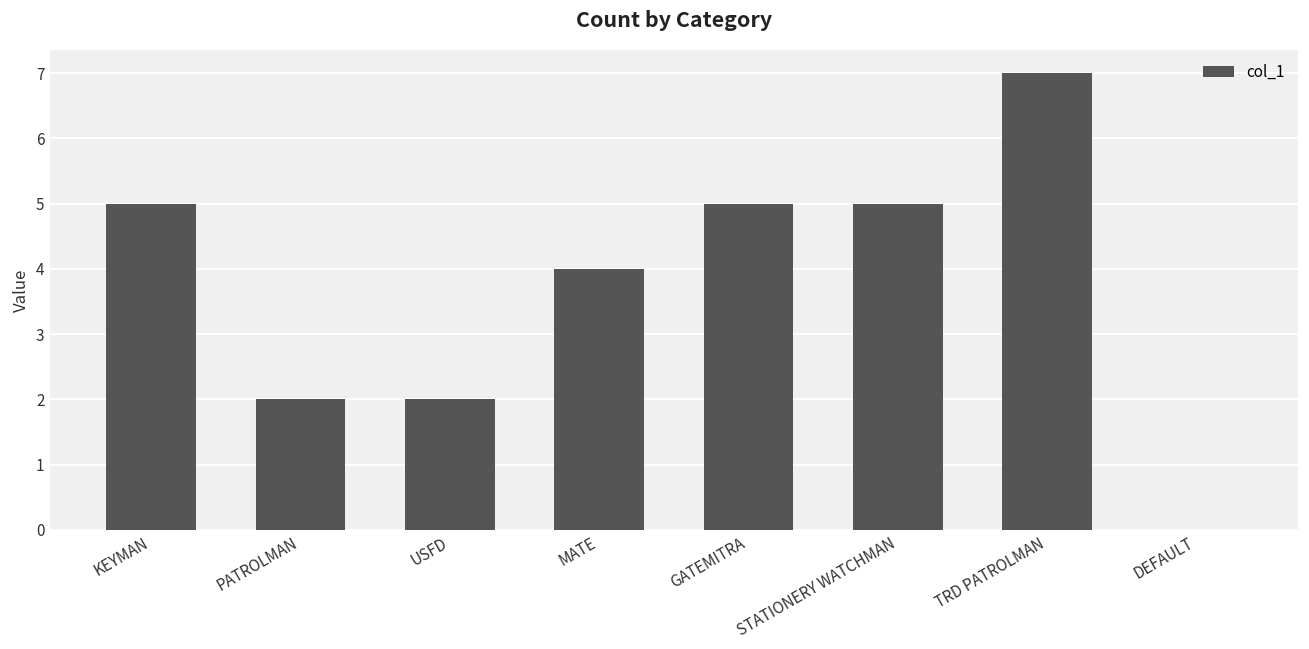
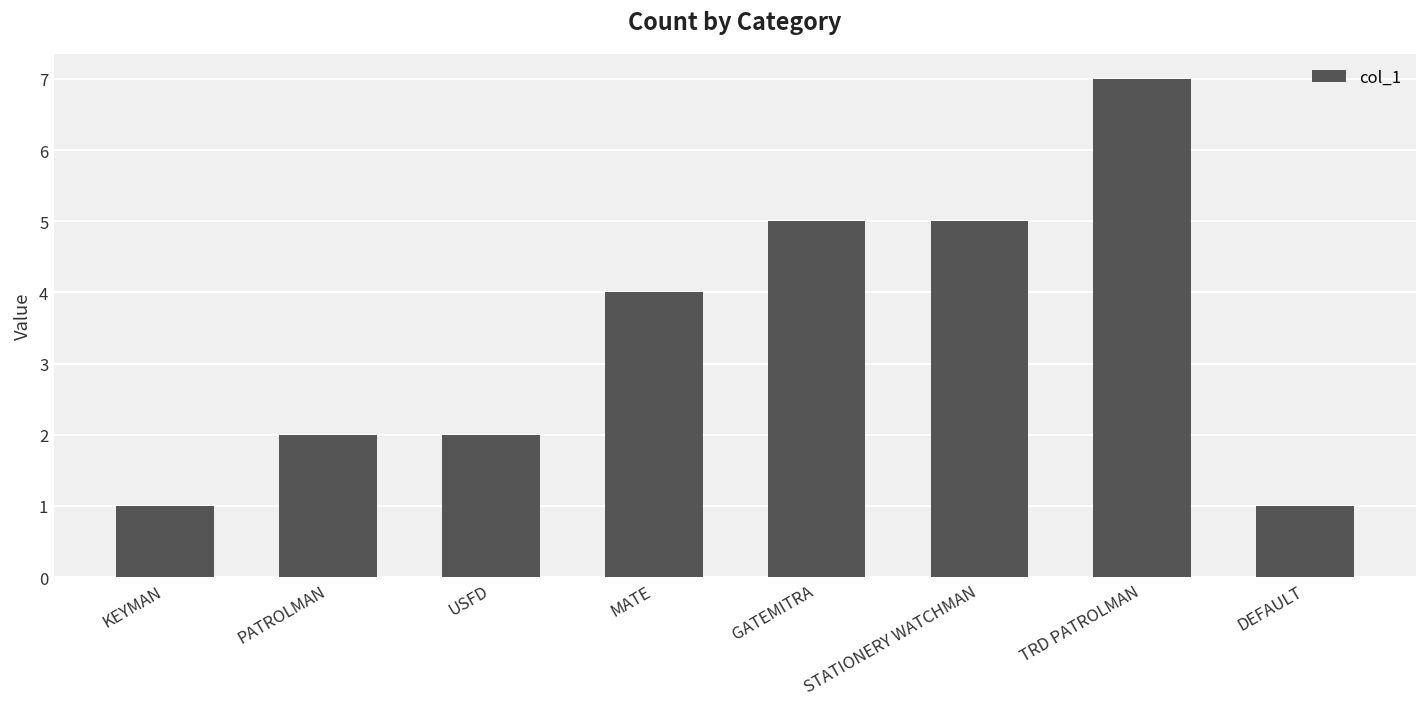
  {
-   "KEYMAN": 5,
+   "KEYMAN": 1,
    "PATROLMAN": 2,
    "USFD": 2,
    "MATE": 4,
    "GATEMITRA": 5,
    "STATIONERY WATCHMAN": 5,
    "TRD PATROLMAN": 7,
-   "DEFAULT": 0
+   "DEFAULT": 1
  }
